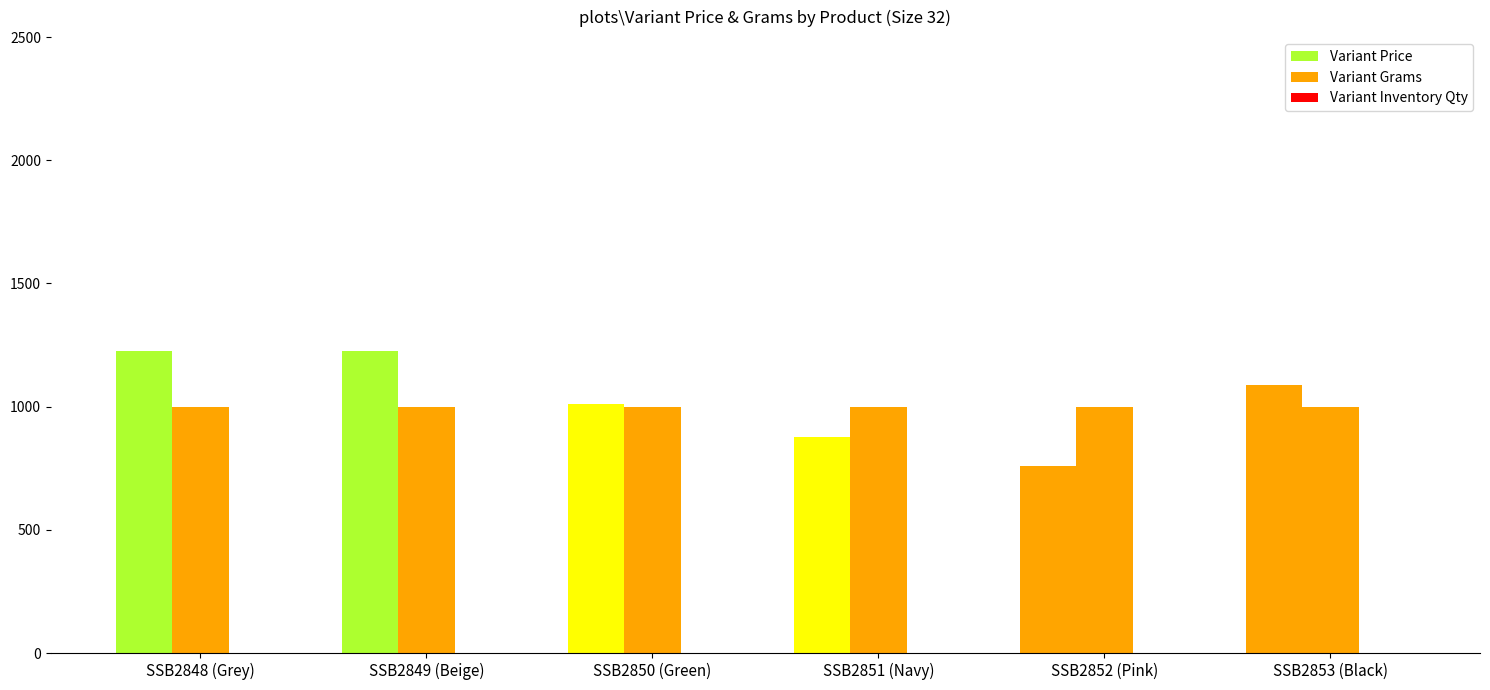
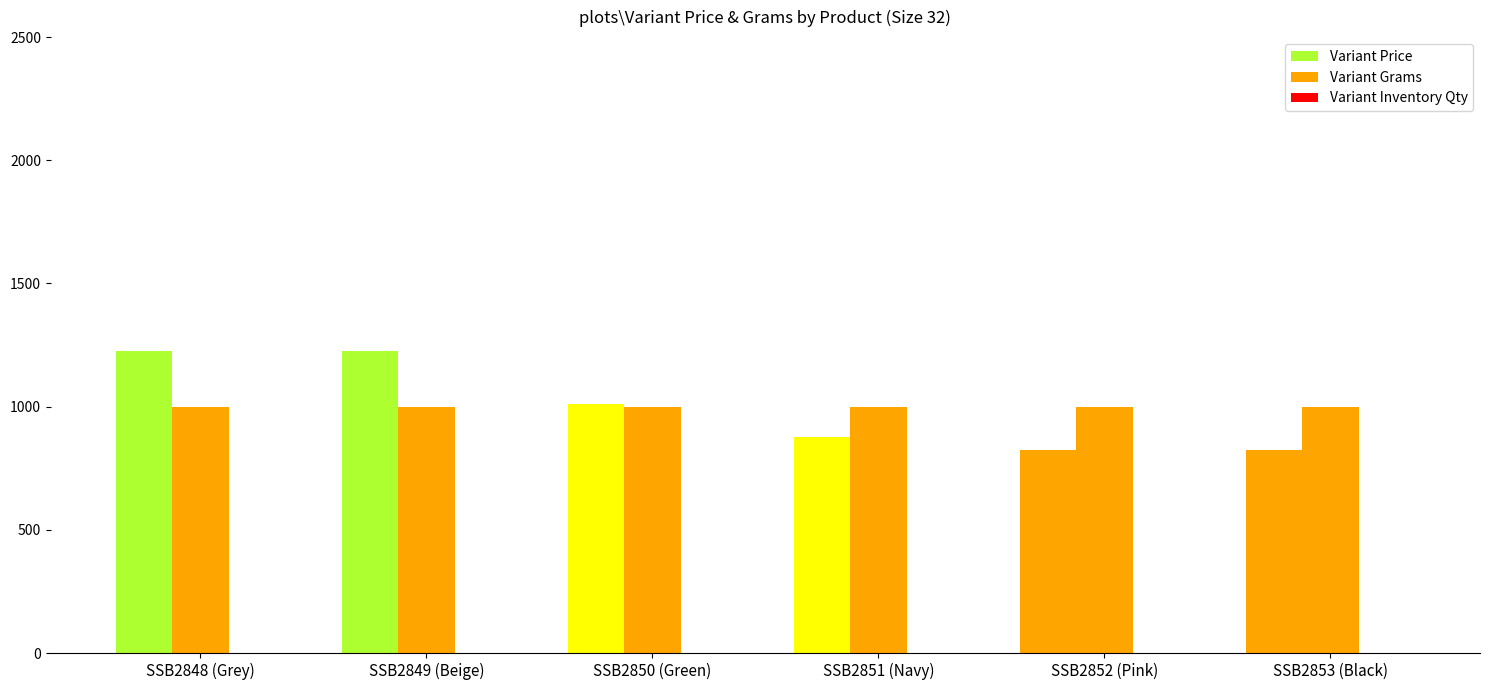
  {
    "Variant Price": {
      "SSB2848 (Grey)": 1230,
      "SSB2849 (Beige)": 1230,
      "SSB2850 (Green)": 1010,
      "SSB2851 (Navy)": 880,
-     "SSB2852 (Pink)": 760,
-     "SSB2853 (Black)": 1090
+     "SSB2852 (Pink)": 830,
+     "SSB2853 (Black)": 830
    },
    "Variant Grams": {
      "SSB2848 (Grey)": 1000,
      "SSB2849 (Beige)": 1000,
      "SSB2850 (Green)": 1000,
      "SSB2851 (Navy)": 1000,
      "SSB2852 (Pink)": 1000,
      "SSB2853 (Black)": 1000
    }
  }
